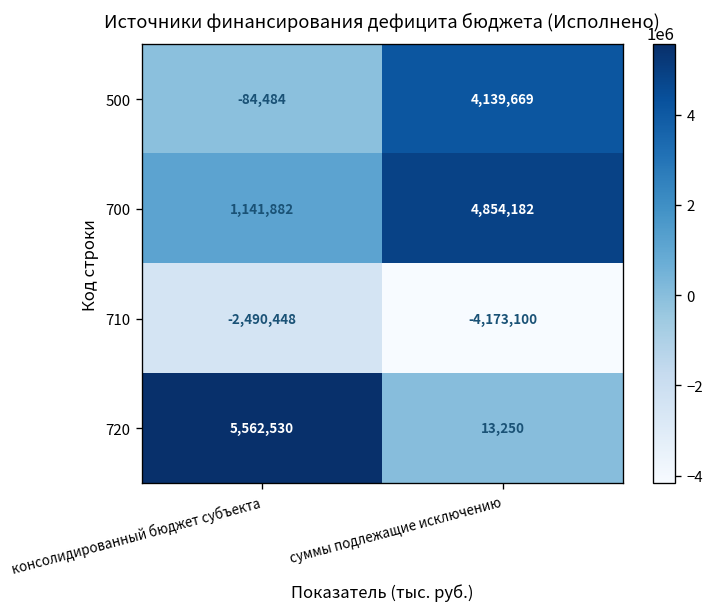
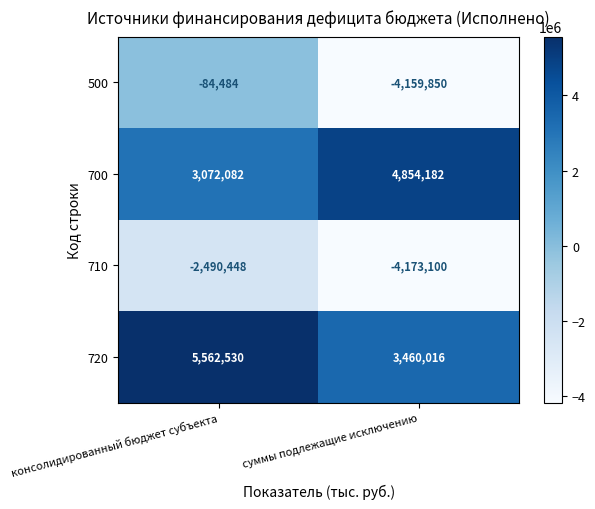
  {
    "500": {
      "консолидированный бюджет субъекта": "-84,484",
-     "суммы подлежащие исключению": "4,139,669"
+     "суммы подлежащие исключению": "-4,159,850"
    },
    "700": {
-     "консолидированный бюджет субъекта": "1,141,882",
+     "консолидированный бюджет субъекта": "3,072,082",
      "суммы подлежащие исключению": "4,854,182"
    },
    "710": {
      "консолидированный бюджет субъекта": "-2,490,448",
      "суммы подлежащие исключению": "-4,173,100"
    },
    "720": {
      "консолидированный бюджет субъекта": "5,562,530",
-     "суммы подлежащие исключению": "13,250"
+     "суммы подлежащие исключению": "3,460,016"
    }
  }
